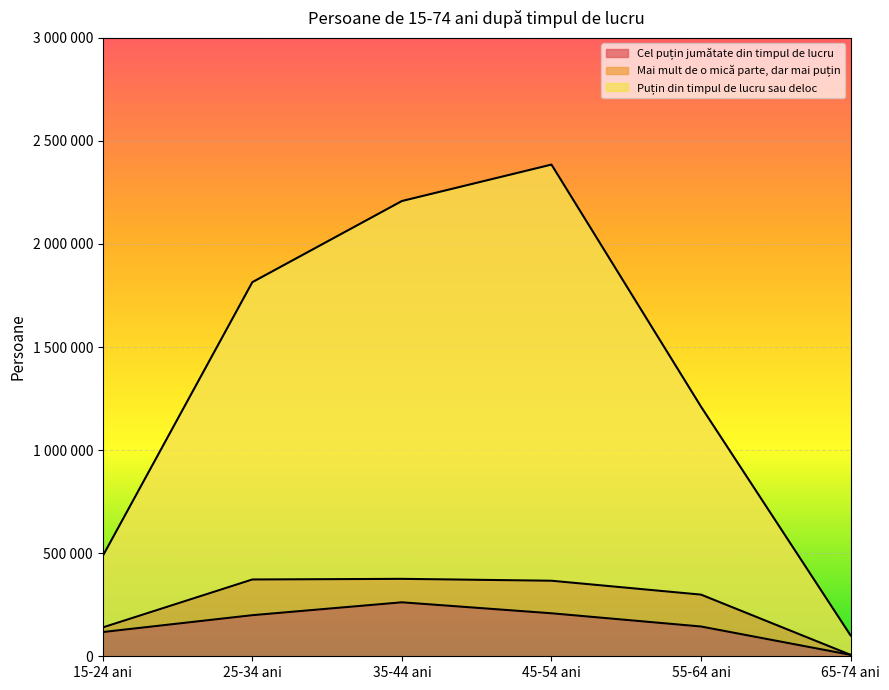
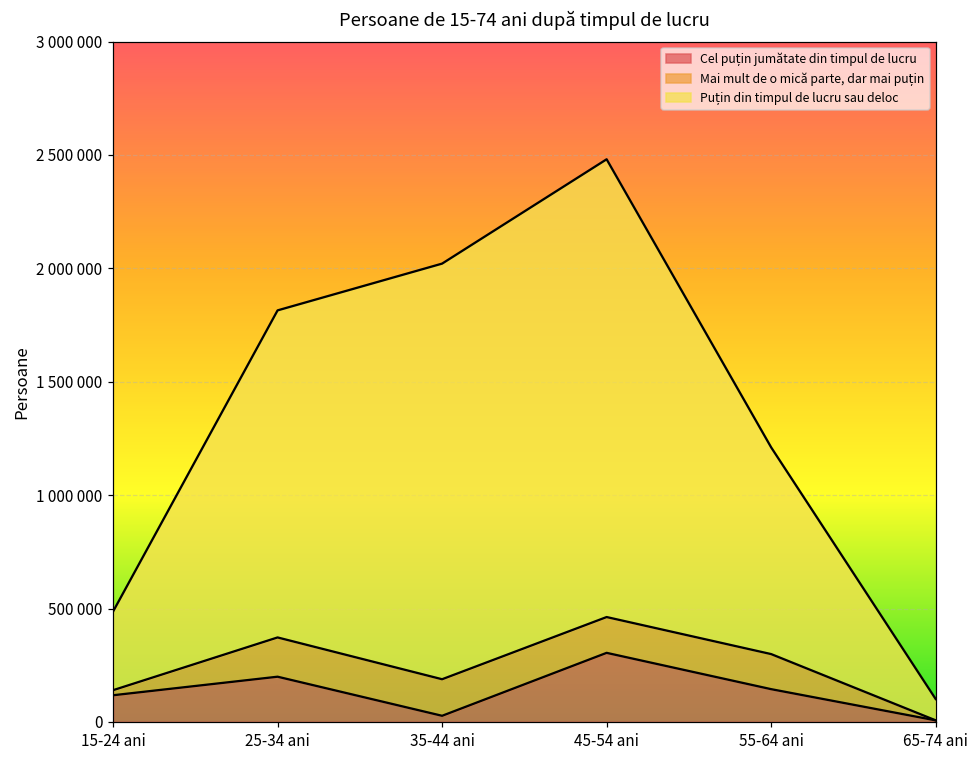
  {
    "Cel puțin jumătate din timpul de lucru": {
      "15-24 ani": 120000,
      "25-34 ani": 200000,
-     "35-44 ani": 260000,
-     "45-54 ani": 210000,
+     "35-44 ani": 30000,
+     "45-54 ani": 300000,
      "55-64 ani": 140000
    },
    "Mai mult de o mică parte, dar mai puțin": {
      "15-24 ani": 20000,
      "25-34 ani": 170000,
-     "35-44 ani": 110000,
+     "35-44 ani": 160000,
      "45-54 ani": 160000,
      "55-64 ani": 150000
    },
    "Puțin din timpul de lucru sau deloc": {
      "15-24 ani": 350000,
      "25-34 ani": 1440000,
      "35-44 ani": 1830000,
      "45-54 ani": 2020000,
      "55-64 ani": 910000,
      "65-74 ani": 90000
    }
  }
